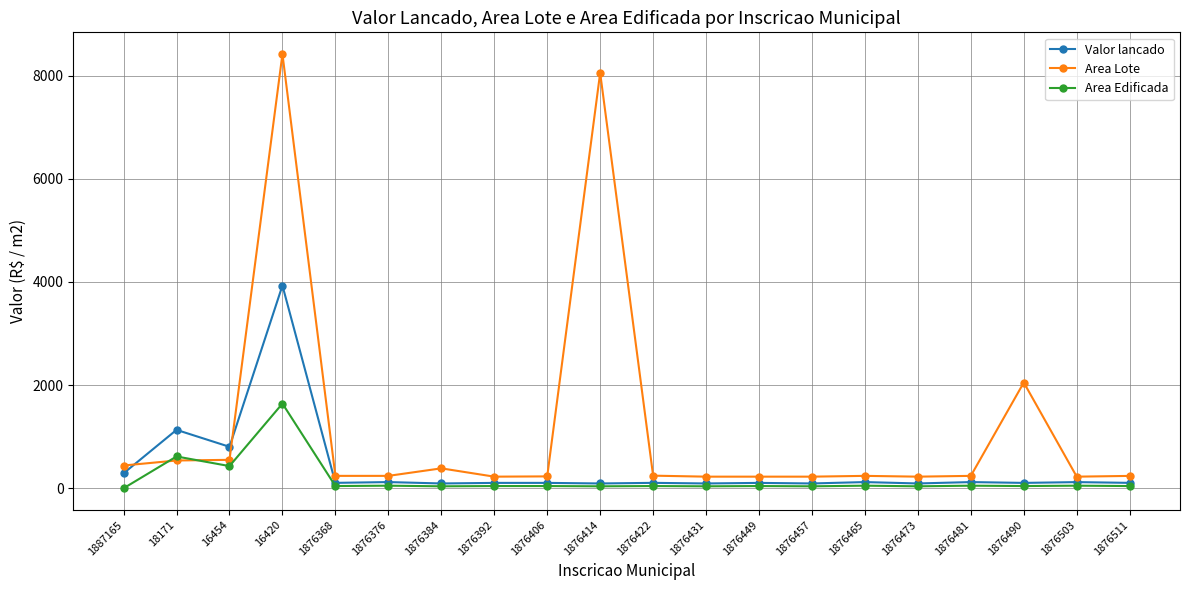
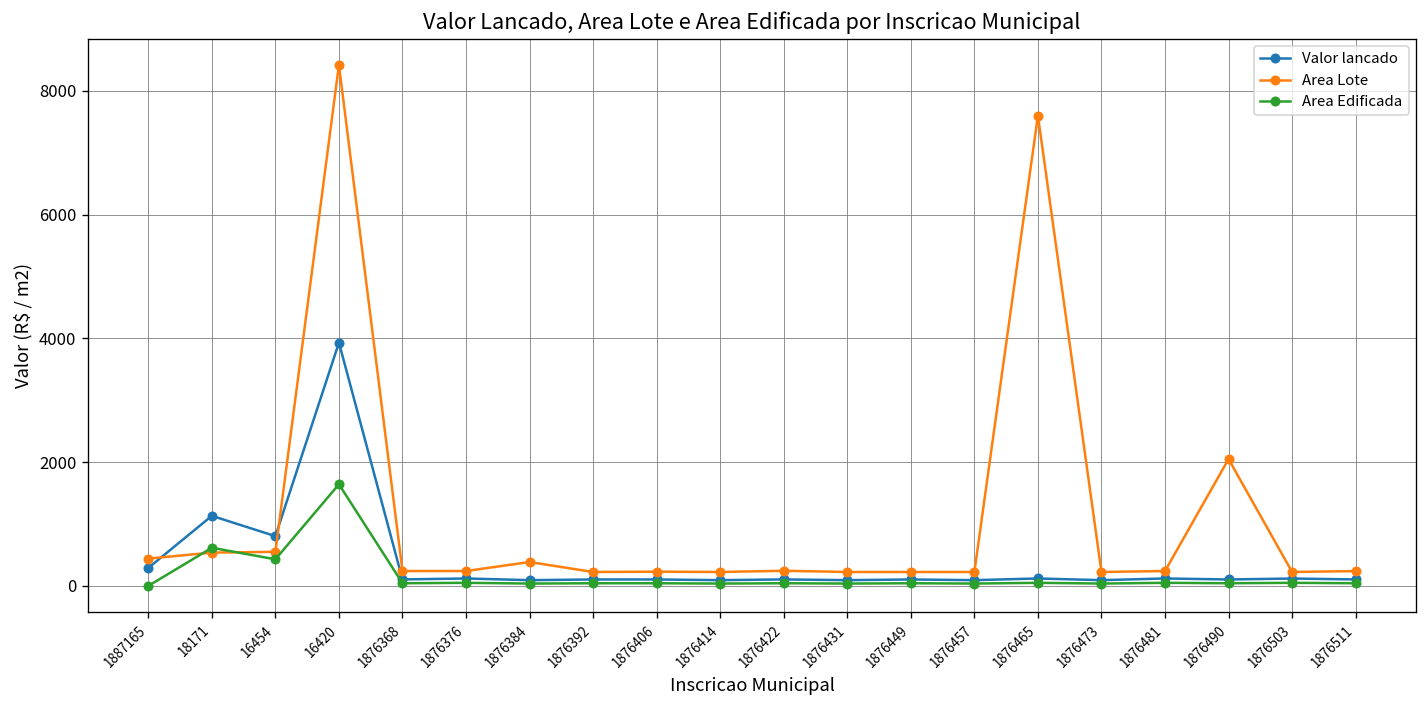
  {
    "Valor lancado": {
      "1887165": 300,
      "18171": 1100,
      "16454": 800,
      "16420": 3900,
      "1876368": 100,
      "1876376": 100,
      "1876384": 100,
      "1876392": 100,
      "1876406": 100,
      "1876414": 100,
      "1876422": 100,
      "1876431": 100,
      "1876449": 100,
      "1876457": 100,
      "1876465": 100,
      "1876473": 100,
      "1876481": 100,
      "1876490": 100,
      "1876503": 100,
      "1876511": 100
    },
    "Area Lote": {
      "1887165": 400,
      "18171": 500,
      "16454": 600,
      "16420": 8400,
      "1876368": 200,
      "1876376": 200,
      "1876384": 400,
      "1876392": 200,
      "1876406": 200,
-     "1876414": 8100,
+     "1876414": 200,
      "1876422": 200,
      "1876431": 200,
      "1876449": 200,
      "1876457": 200,
-     "1876465": 200,
+     "1876465": 7600,
      "1876473": 200,
      "1876481": 200,
      "1876490": 2000,
      "1876503": 200,
      "1876511": 200
    },
    "Area Edificada": {
      "1887165": 0,
      "18171": 600,
      "16454": 400,
      "16420": 1600,
      "1876368": 0,
      "1876376": 100,
      "1876384": 0,
      "1876392": 0,
      "1876406": 0,
      "1876414": 0,
      "1876422": 0,
      "1876431": 0,
      "1876449": 0,
      "1876457": 0,
      "1876465": 100,
      "1876473": 0,
      "1876481": 100,
      "1876490": 0,
      "1876503": 100,
      "1876511": 0
    }
  }
